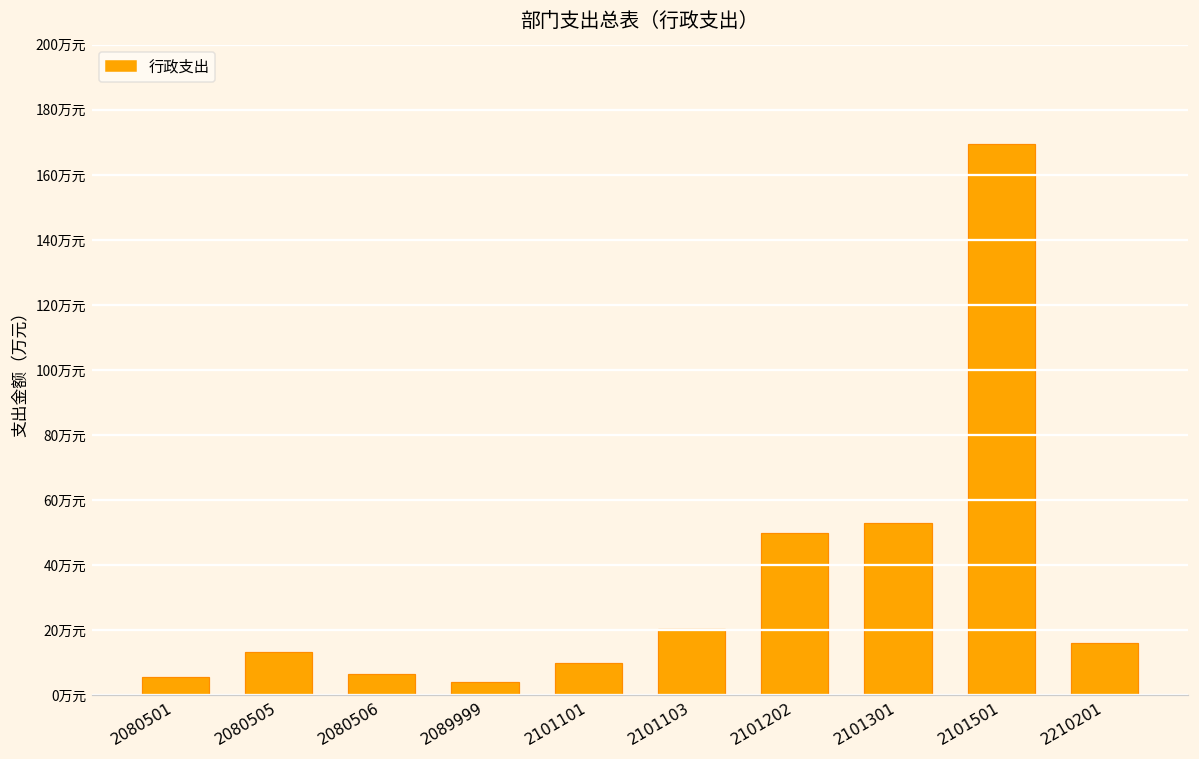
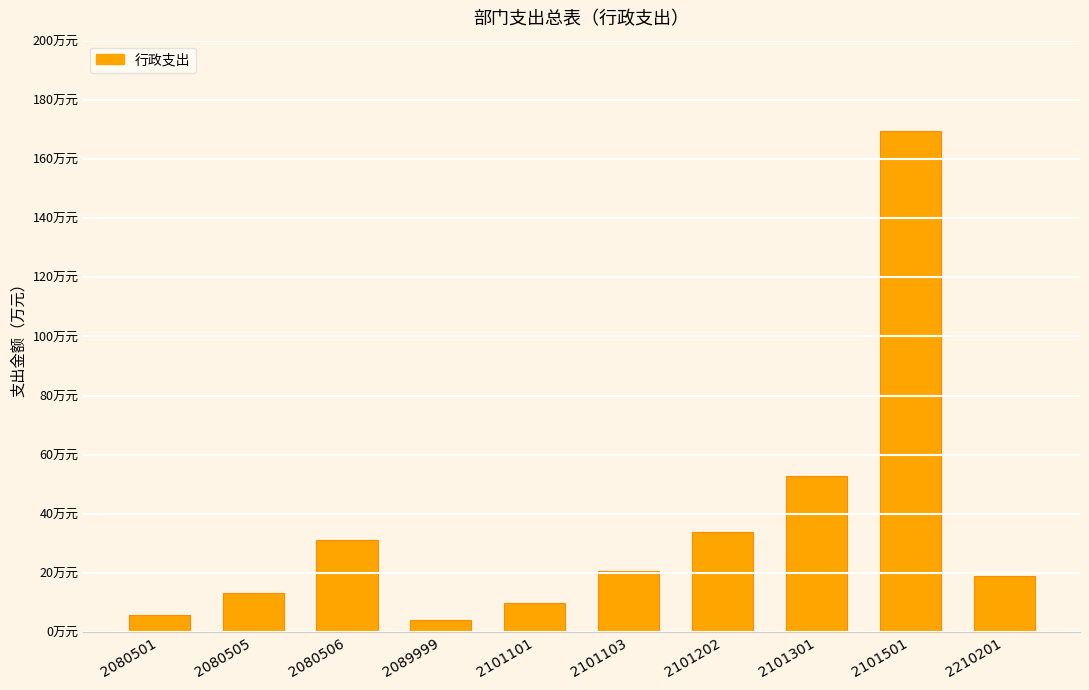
  {
    "2080501": "6万元",
    "2080505": "13万元",
-   "2080506": "7万元",
+   "2080506": "31万元",
    "2089999": "4万元",
    "2101101": "10万元",
    "2101103": "21万元",
-   "2101202": "50万元",
+   "2101202": "34万元",
    "2101301": "53万元",
    "2101501": "169万元",
-   "2210201": "16万元"
+   "2210201": "19万元"
  }
